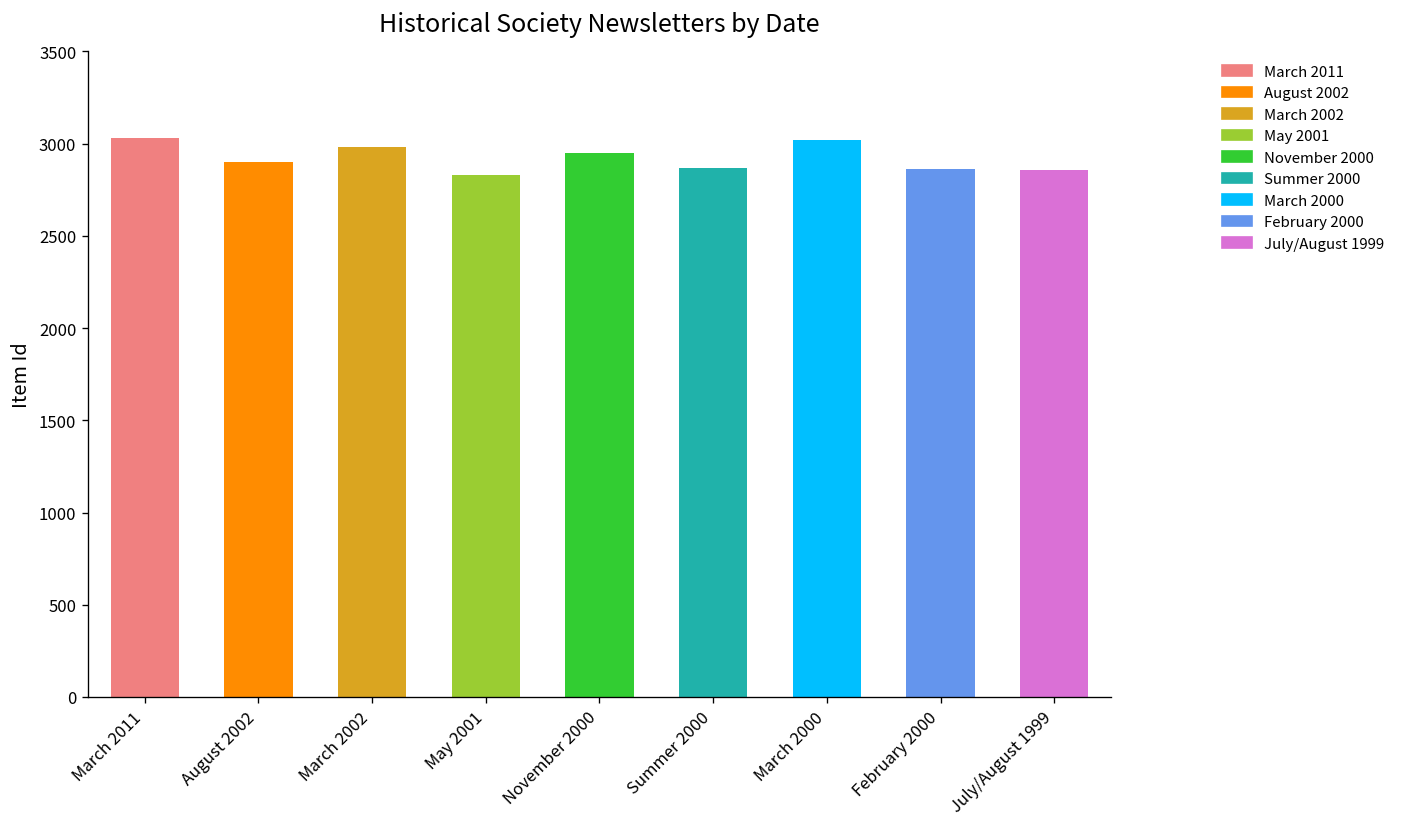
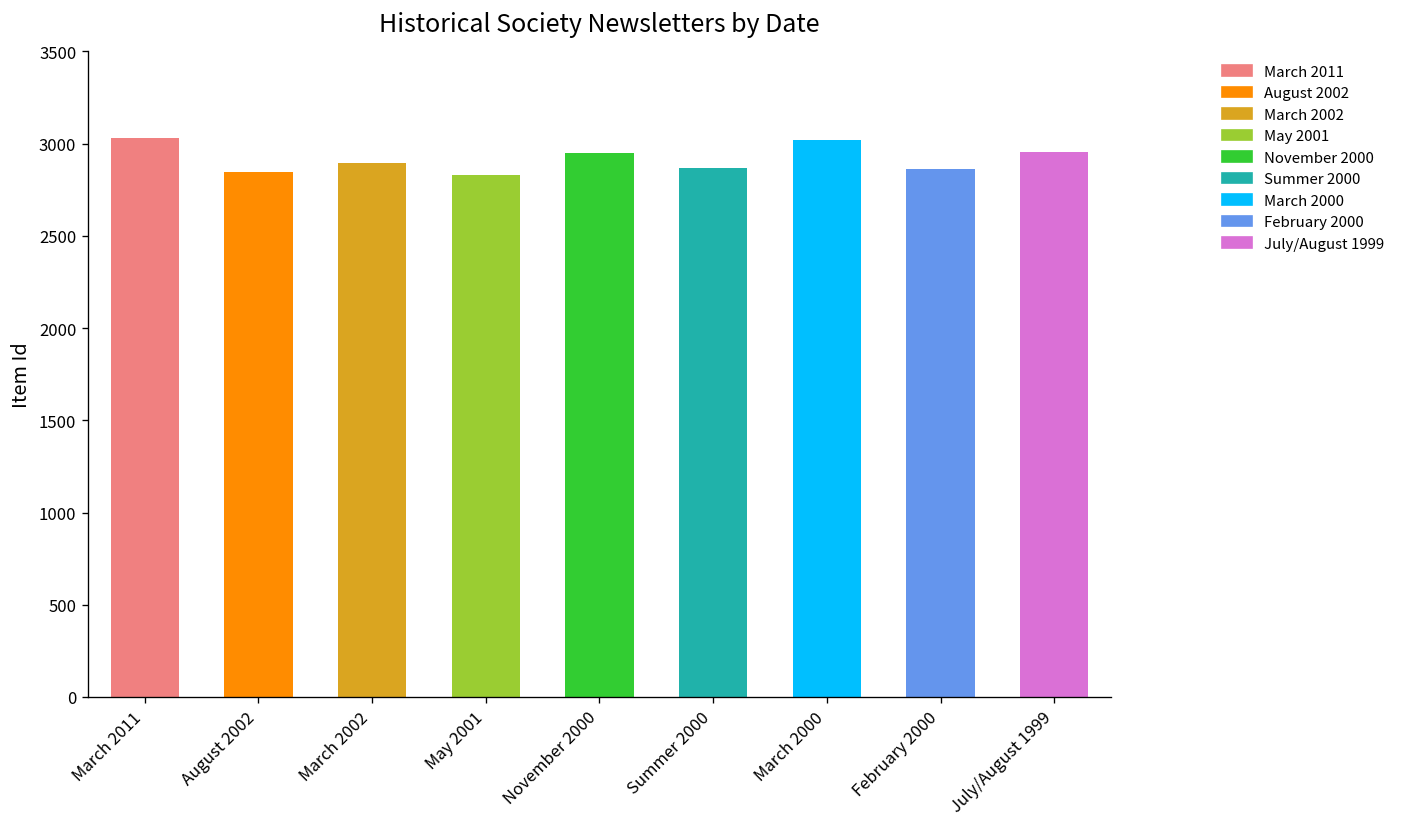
  {
    "March 2011": 3030,
-   "August 2002": 2900,
-   "March 2002": 2980,
+   "August 2002": 2850,
+   "March 2002": 2890,
    "May 2001": 2830,
    "November 2000": 2950,
    "Summer 2000": 2870,
    "March 2000": 3020,
    "February 2000": 2860,
-   "July/August 1999": 2860
+   "July/August 1999": 2960
  }
